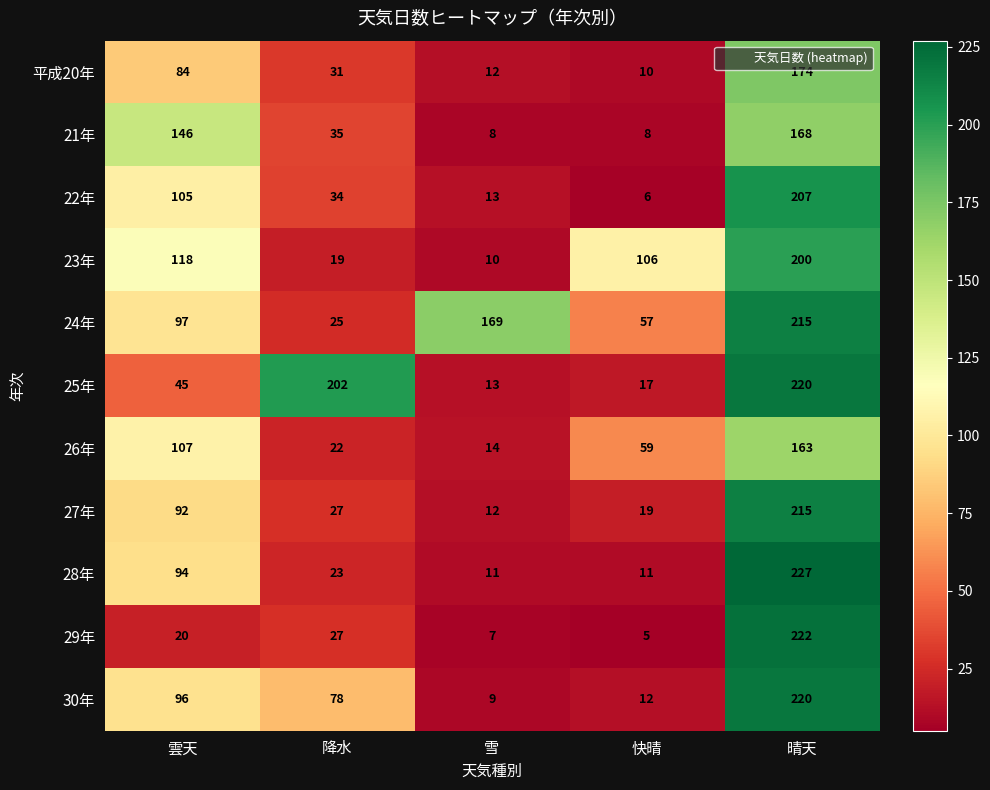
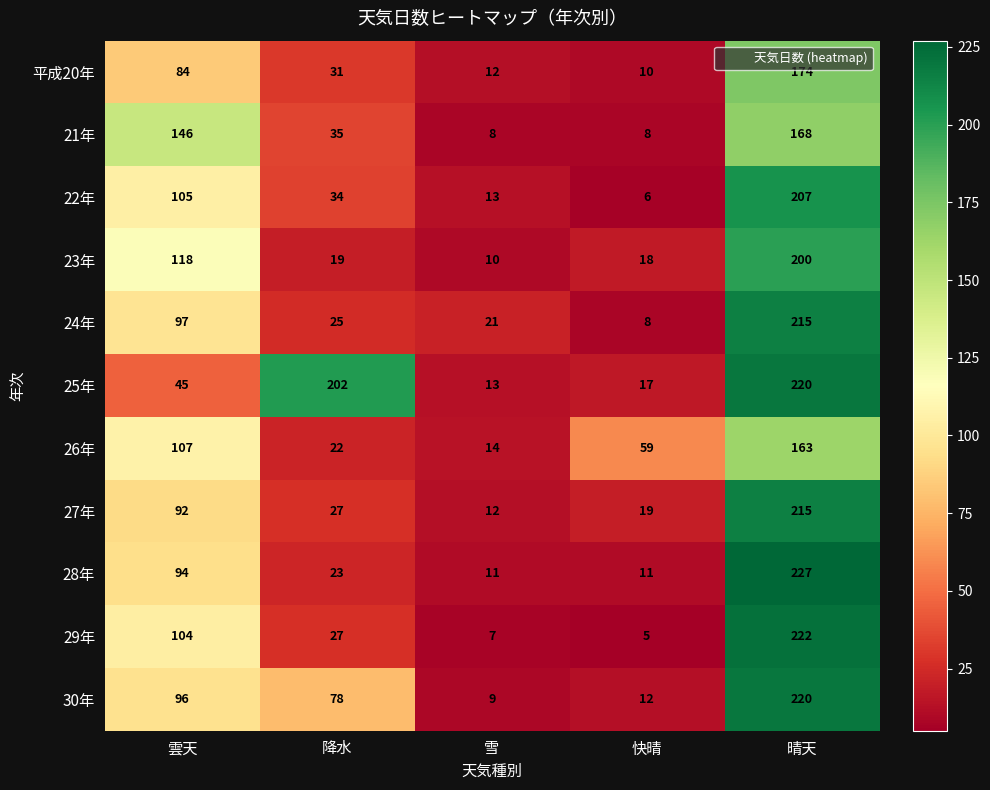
  {
    "平成20年": {
      "雲天": 84,
      "降水": 31,
      "雪": 12,
      "快晴": 10
    },
    "21年": {
      "雲天": 146,
      "降水": 35,
      "雪": 8,
      "快晴": 8,
      "晴天": 168
    },
    "22年": {
      "雲天": 105,
      "降水": 34,
      "雪": 13,
      "快晴": 6,
      "晴天": 207
    },
    "23年": {
      "雲天": 118,
      "降水": 19,
      "雪": 10,
-     "快晴": 106,
+     "快晴": 18,
      "晴天": 200
    },
    "24年": {
      "雲天": 97,
      "降水": 25,
-     "雪": 169,
-     "快晴": 57,
+     "雪": 21,
+     "快晴": 8,
      "晴天": 215
    },
    "25年": {
      "雲天": 45,
      "降水": 202,
      "雪": 13,
      "快晴": 17,
      "晴天": 220
    },
    "26年": {
      "雲天": 107,
      "降水": 22,
      "雪": 14,
      "快晴": 59,
      "晴天": 163
    },
    "27年": {
      "雲天": 92,
      "降水": 27,
      "雪": 12,
      "快晴": 19,
      "晴天": 215
    },
    "28年": {
      "雲天": 94,
      "降水": 23,
      "雪": 11,
      "快晴": 11,
      "晴天": 227
    },
    "29年": {
-     "雲天": 20,
+     "雲天": 104,
      "降水": 27,
      "雪": 7,
      "快晴": 5,
      "晴天": 222
    },
    "30年": {
      "雲天": 96,
      "降水": 78,
      "雪": 9,
      "快晴": 12,
      "晴天": 220
    }
  }
